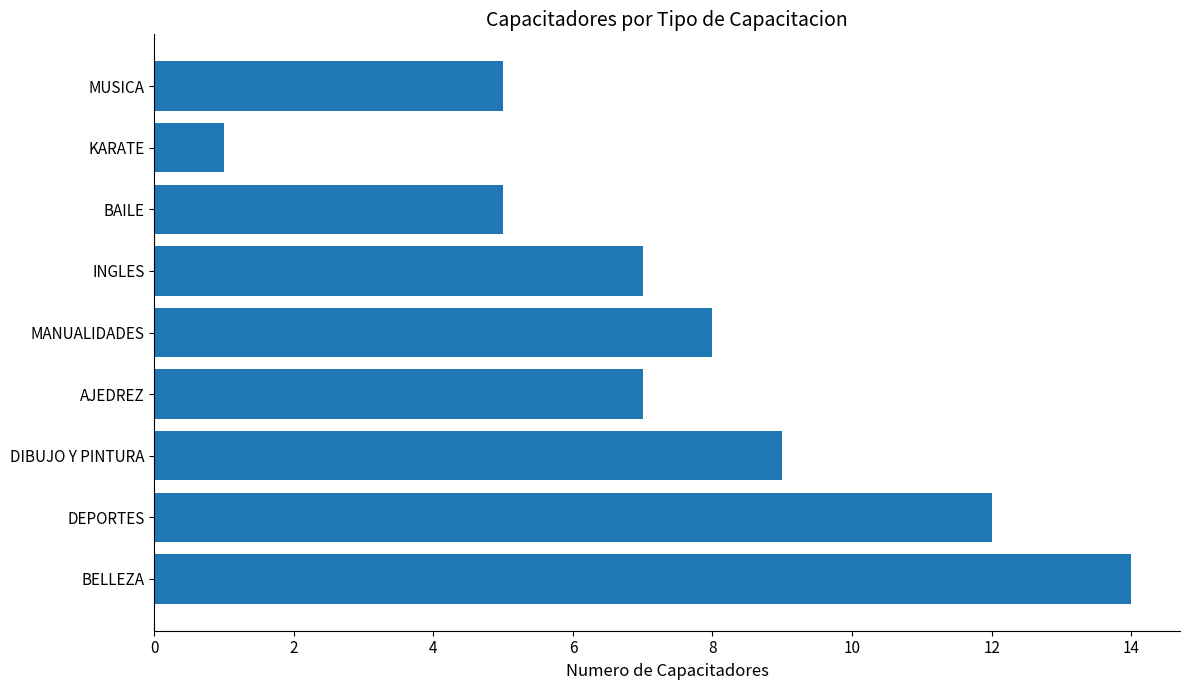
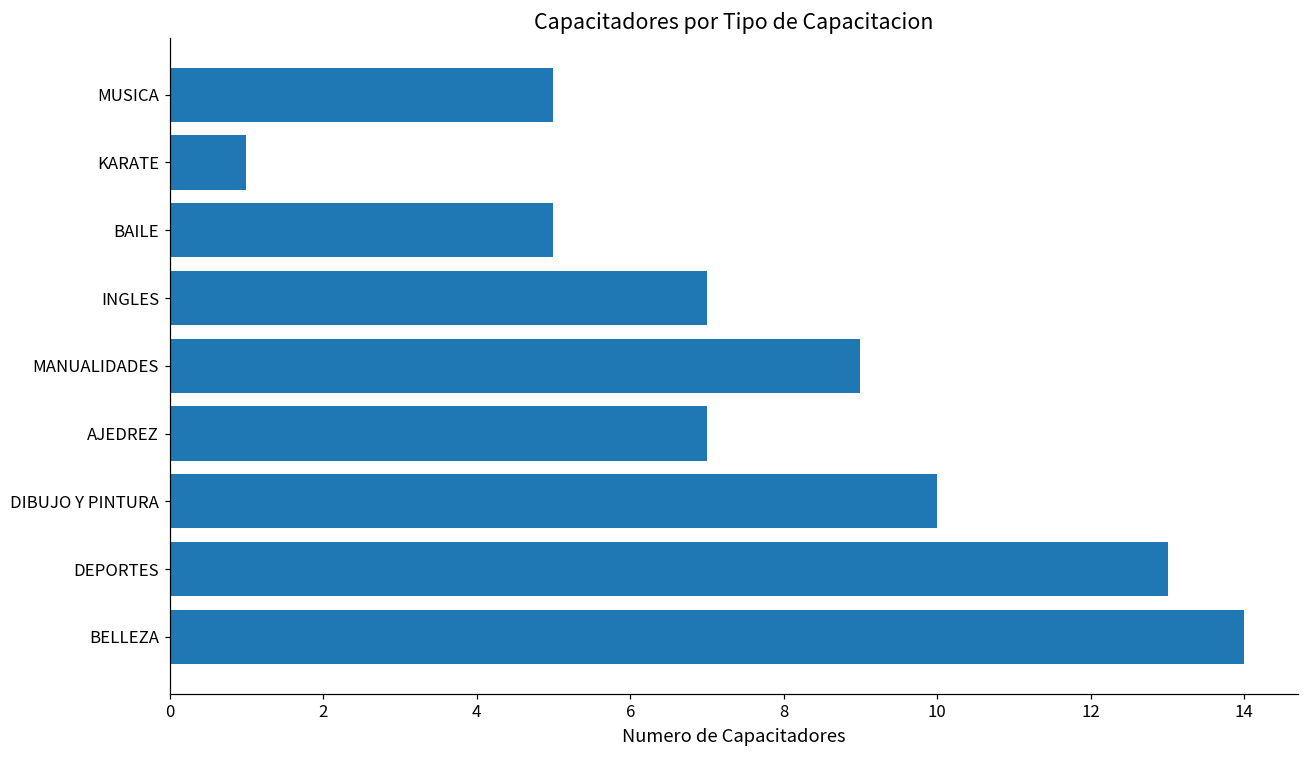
  {
    "MUSICA": 5,
    "KARATE": 1,
    "BAILE": 5,
    "INGLES": 7,
-   "MANUALIDADES": 8,
+   "MANUALIDADES": 9,
    "AJEDREZ": 7,
-   "DIBUJO Y PINTURA": 9,
-   "DEPORTES": 12,
+   "DIBUJO Y PINTURA": 10,
+   "DEPORTES": 13,
    "BELLEZA": 14
  }
